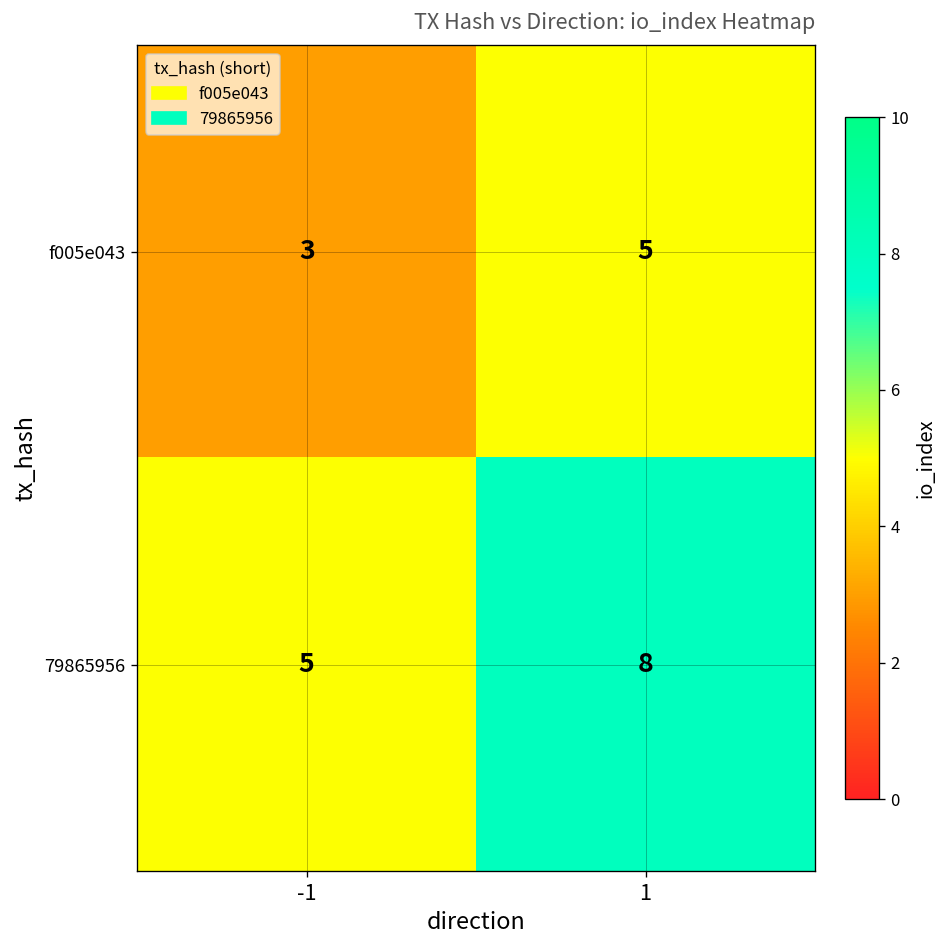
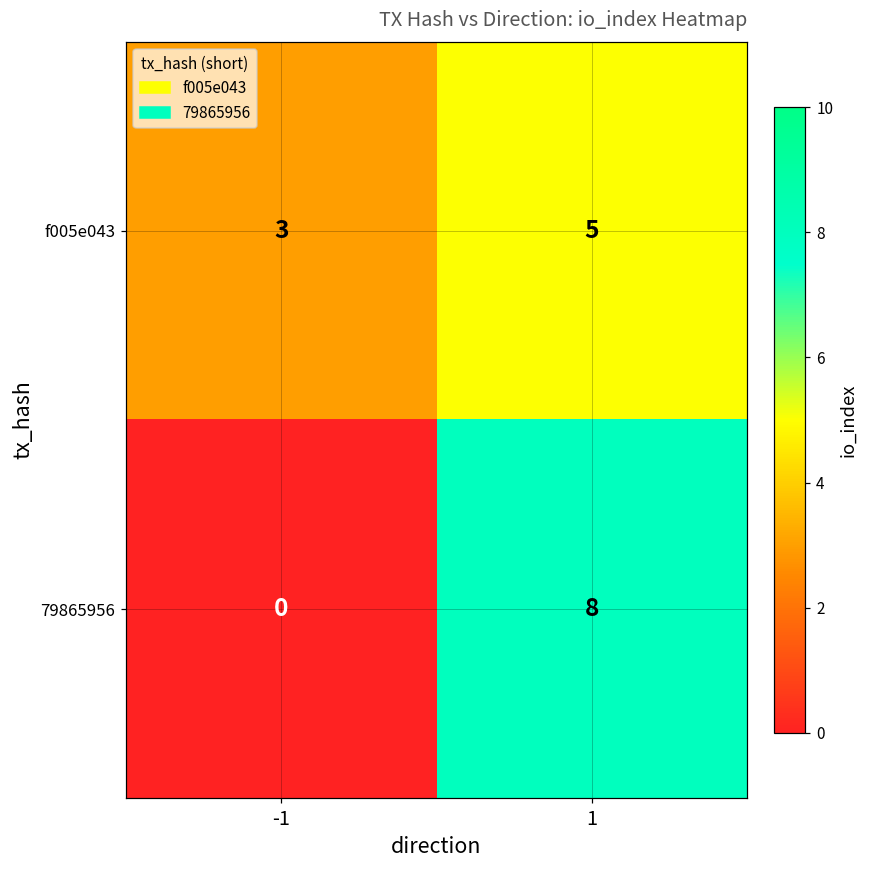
  {
    "f005e043": {
      "-1": 3,
      "1": 5
    },
    "79865956": {
-     "-1": 5,
+     "-1": 0,
      "1": 8
    }
  }
